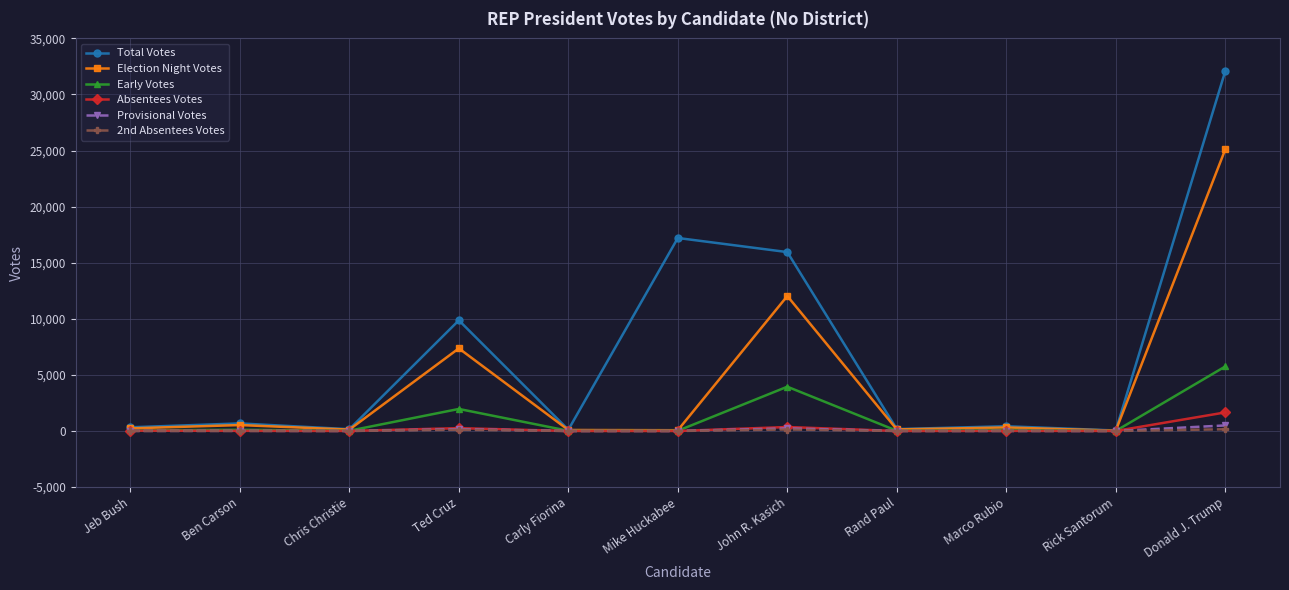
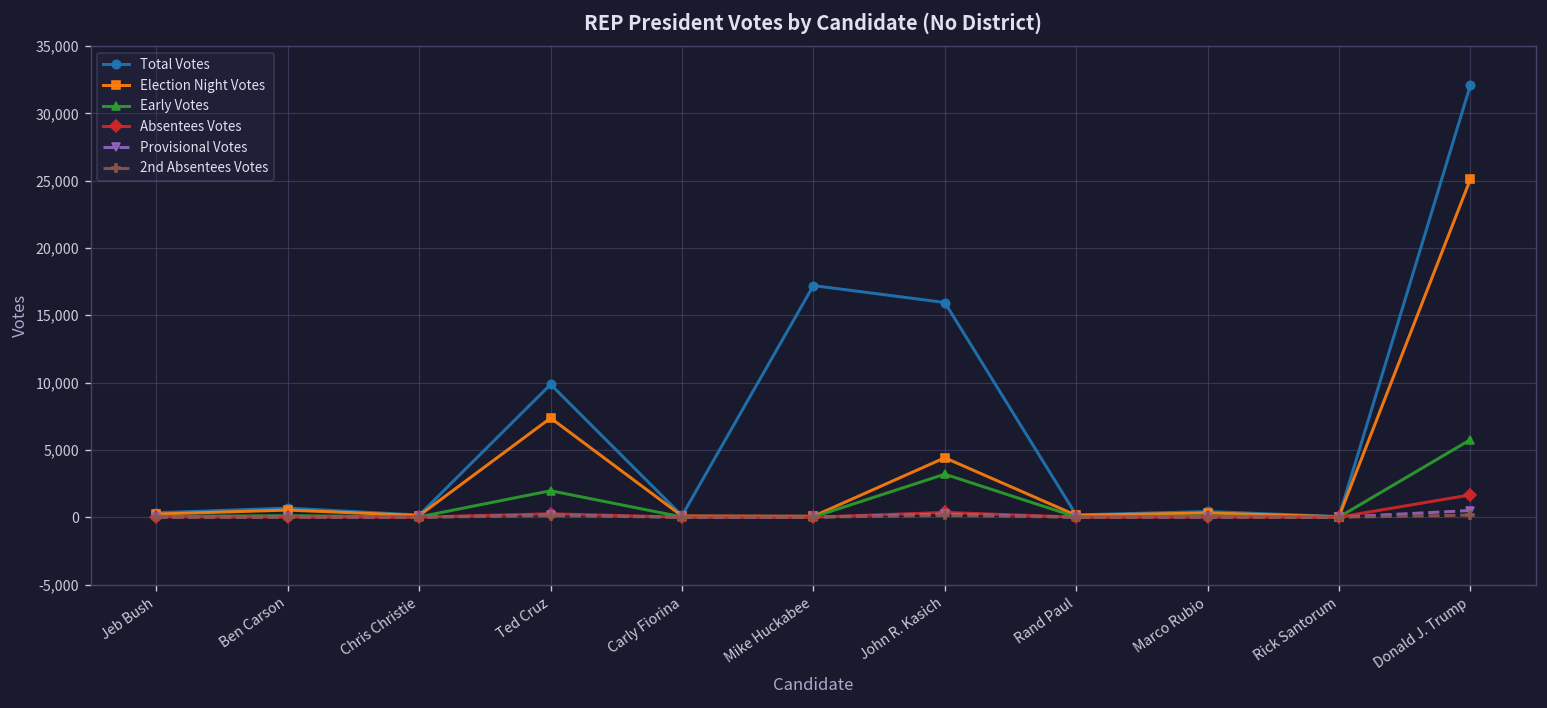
  {
    "Total Votes": {
      "Ted Cruz": "9,900",
      "Mike Huckabee": "17,200",
      "John R. Kasich": "16,000",
      "Donald J. Trump": "32,100"
    },
    "Election Night Votes": {
      "Ted Cruz": "7,400",
-     "John R. Kasich": "12,000",
+     "John R. Kasich": "4,400",
      "Donald J. Trump": "25,100"
    },
    "Early Votes": {
      "Ted Cruz": "2,000",
-     "John R. Kasich": "3,900",
+     "John R. Kasich": "3,200",
      "Donald J. Trump": "5,800"
    },
    "Absentees Votes": {
      "Donald J. Trump": "1,700"
    },
    "Provisional Votes": {
      "Donald J. Trump": "500"
    },
    "2nd Absentees Votes": {
      "Donald J. Trump": "200"
    }
  }
